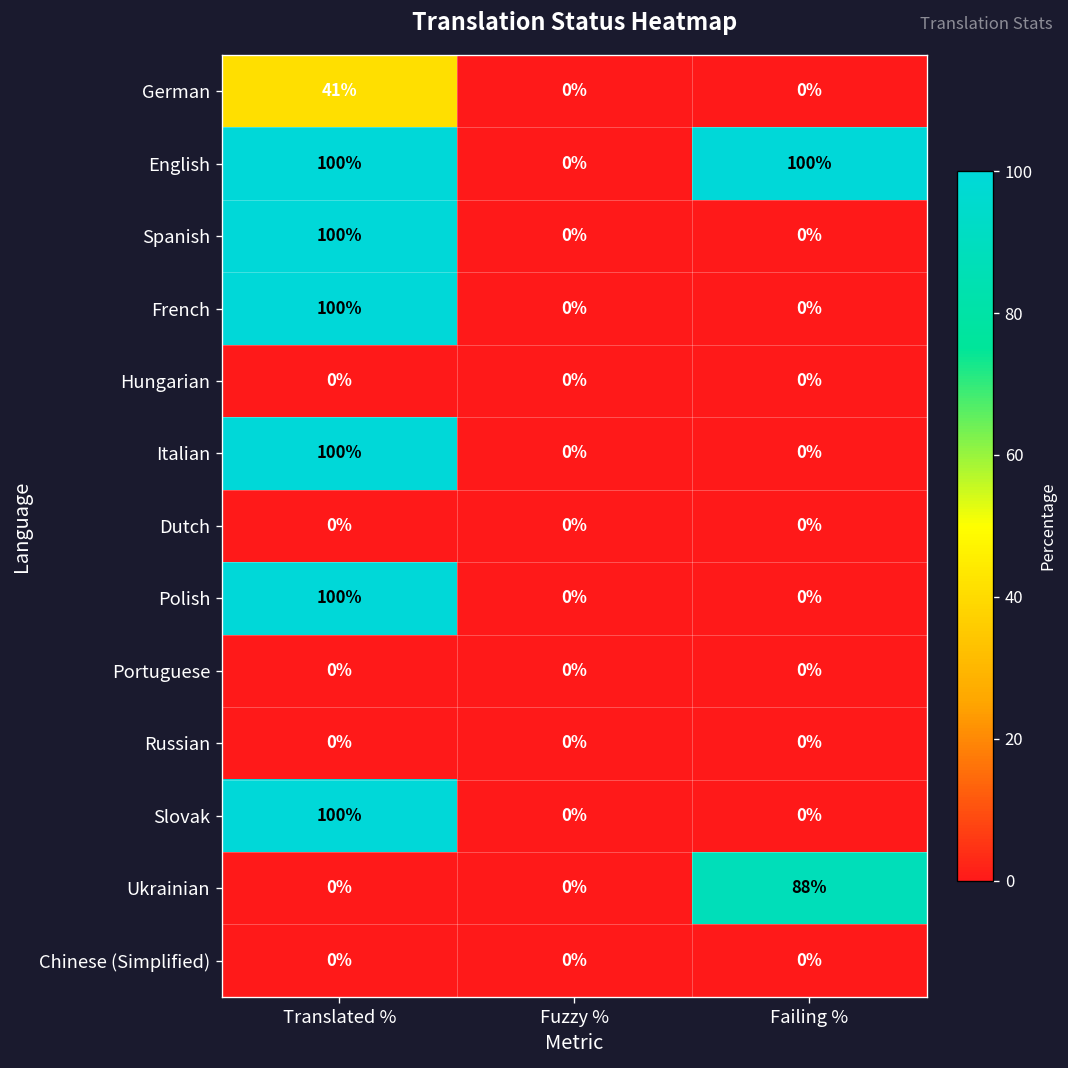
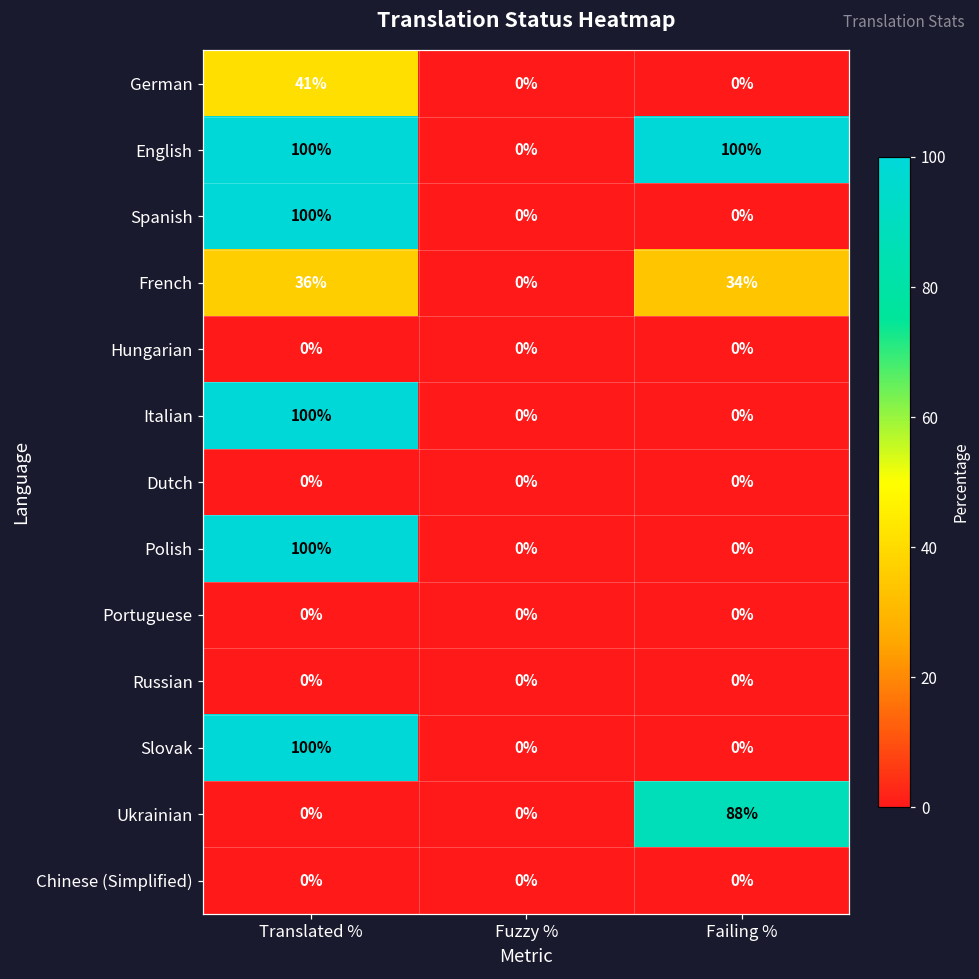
  {
    "German": {
      "Translated %": "41%",
      "Fuzzy %": "0%",
      "Failing %": "0%"
    },
    "English": {
      "Translated %": "100%",
      "Fuzzy %": "0%",
      "Failing %": "100%"
    },
    "Spanish": {
      "Translated %": "100%",
      "Fuzzy %": "0%",
      "Failing %": "0%"
    },
    "French": {
-     "Translated %": "100%",
+     "Translated %": "36%",
      "Fuzzy %": "0%",
-     "Failing %": "0%"
+     "Failing %": "34%"
    },
    "Hungarian": {
      "Translated %": "0%",
      "Fuzzy %": "0%",
      "Failing %": "0%"
    },
    "Italian": {
      "Translated %": "100%",
      "Fuzzy %": "0%",
      "Failing %": "0%"
    },
    "Dutch": {
      "Translated %": "0%",
      "Fuzzy %": "0%",
      "Failing %": "0%"
    },
    "Polish": {
      "Translated %": "100%",
      "Fuzzy %": "0%",
      "Failing %": "0%"
    },
    "Portuguese": {
      "Translated %": "0%",
      "Fuzzy %": "0%",
      "Failing %": "0%"
    },
    "Russian": {
      "Translated %": "0%",
      "Fuzzy %": "0%",
      "Failing %": "0%"
    },
    "Slovak": {
      "Translated %": "100%",
      "Fuzzy %": "0%",
      "Failing %": "0%"
    },
    "Ukrainian": {
      "Translated %": "0%",
      "Fuzzy %": "0%",
      "Failing %": "88%"
    },
    "Chinese (Simplified)": {
      "Translated %": "0%",
      "Fuzzy %": "0%",
      "Failing %": "0%"
    }
  }
